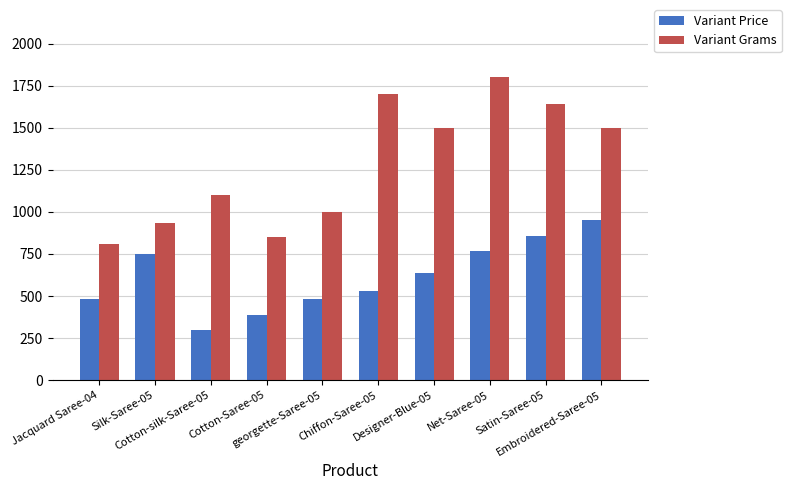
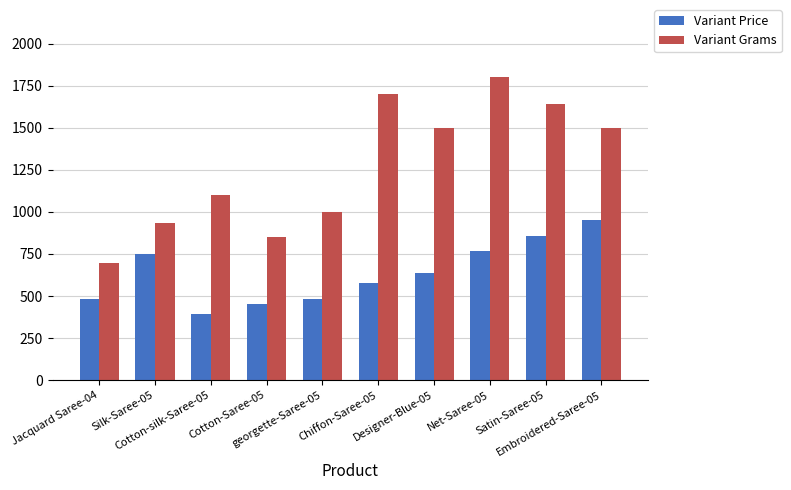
  {
    "Variant Price": {
      "Jacquard Saree-04": 490,
      "Silk-Saree-05": 750,
-     "Cotton-silk-Saree-05": 300,
-     "Cotton-Saree-05": 390,
+     "Cotton-silk-Saree-05": 390,
+     "Cotton-Saree-05": 450,
      "georgette-Saree-05": 480,
-     "Chiffon-Saree-05": 530,
+     "Chiffon-Saree-05": 580,
      "Designer-Blue-05": 640,
      "Net-Saree-05": 770,
      "Satin-Saree-05": 860,
      "Embroidered-Saree-05": 950
    },
    "Variant Grams": {
-     "Jacquard Saree-04": 810,
+     "Jacquard Saree-04": 700,
      "Silk-Saree-05": 940,
      "Cotton-silk-Saree-05": 1100,
      "Cotton-Saree-05": 850,
      "georgette-Saree-05": 1000,
      "Chiffon-Saree-05": 1700,
      "Designer-Blue-05": 1500,
      "Net-Saree-05": 1800,
      "Satin-Saree-05": 1640,
      "Embroidered-Saree-05": 1500
    }
  }
